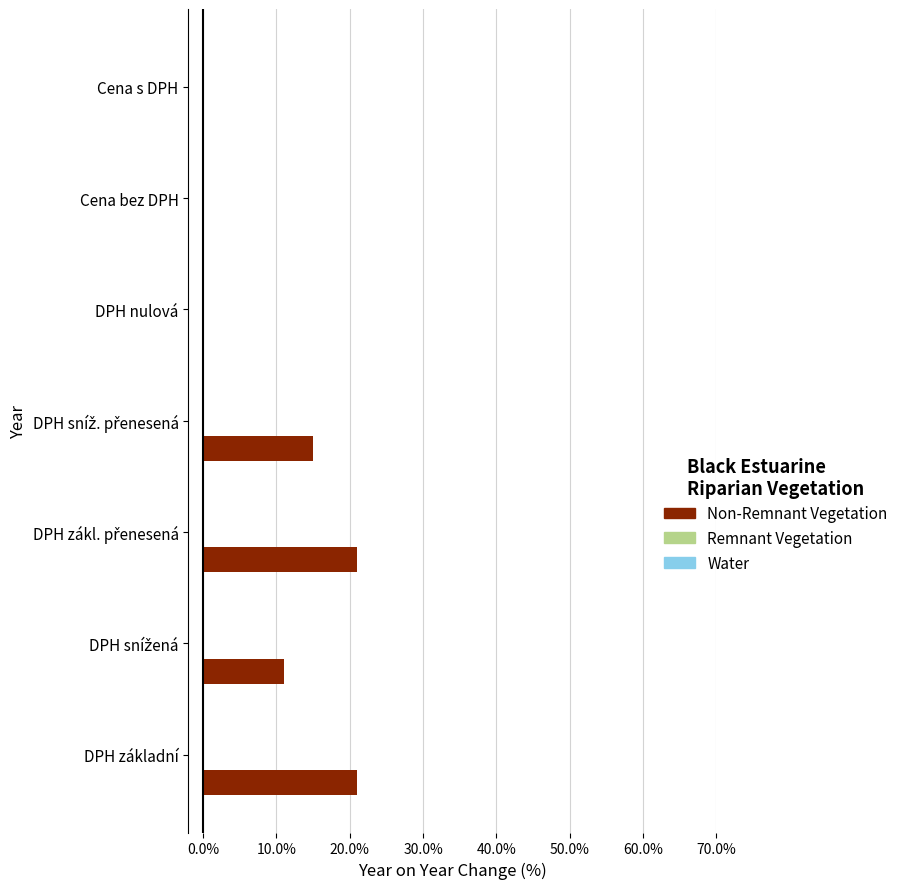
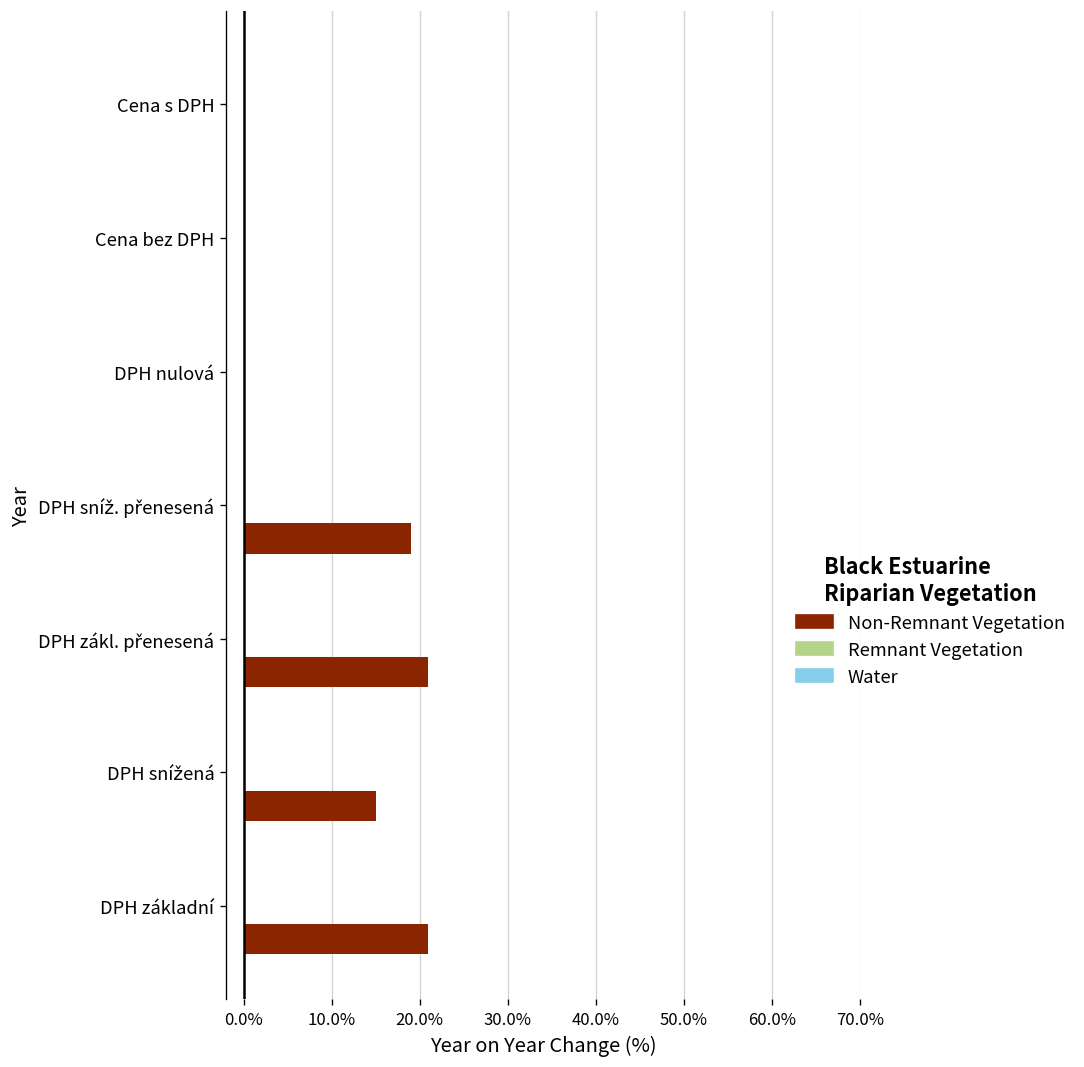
  {
    "Non-Remnant Vegetation": {
      "Cena s DPH": "0%",
      "Cena bez DPH": "0%",
      "DPH nulová": "0%",
-     "DPH sníž. přenesená": "15%",
+     "DPH sníž. přenesená": "19%",
      "DPH zákl. přenesená": "21%",
-     "DPH snížená": "11%",
+     "DPH snížená": "15%",
      "DPH základní": "21%"
    },
    "Remnant Vegetation": {
      "Cena s DPH": "0%",
      "Cena bez DPH": "0%",
      "DPH nulová": "0%",
      "DPH sníž. přenesená": "0%",
      "DPH zákl. přenesená": "0%",
      "DPH snížená": "0%",
      "DPH základní": "0%"
    },
    "Water": {
      "Cena s DPH": "0%",
      "Cena bez DPH": "0%",
      "DPH nulová": "0%",
      "DPH sníž. přenesená": "0%",
      "DPH zákl. přenesená": "0%",
      "DPH snížená": "0%",
      "DPH základní": "0%"
    }
  }
